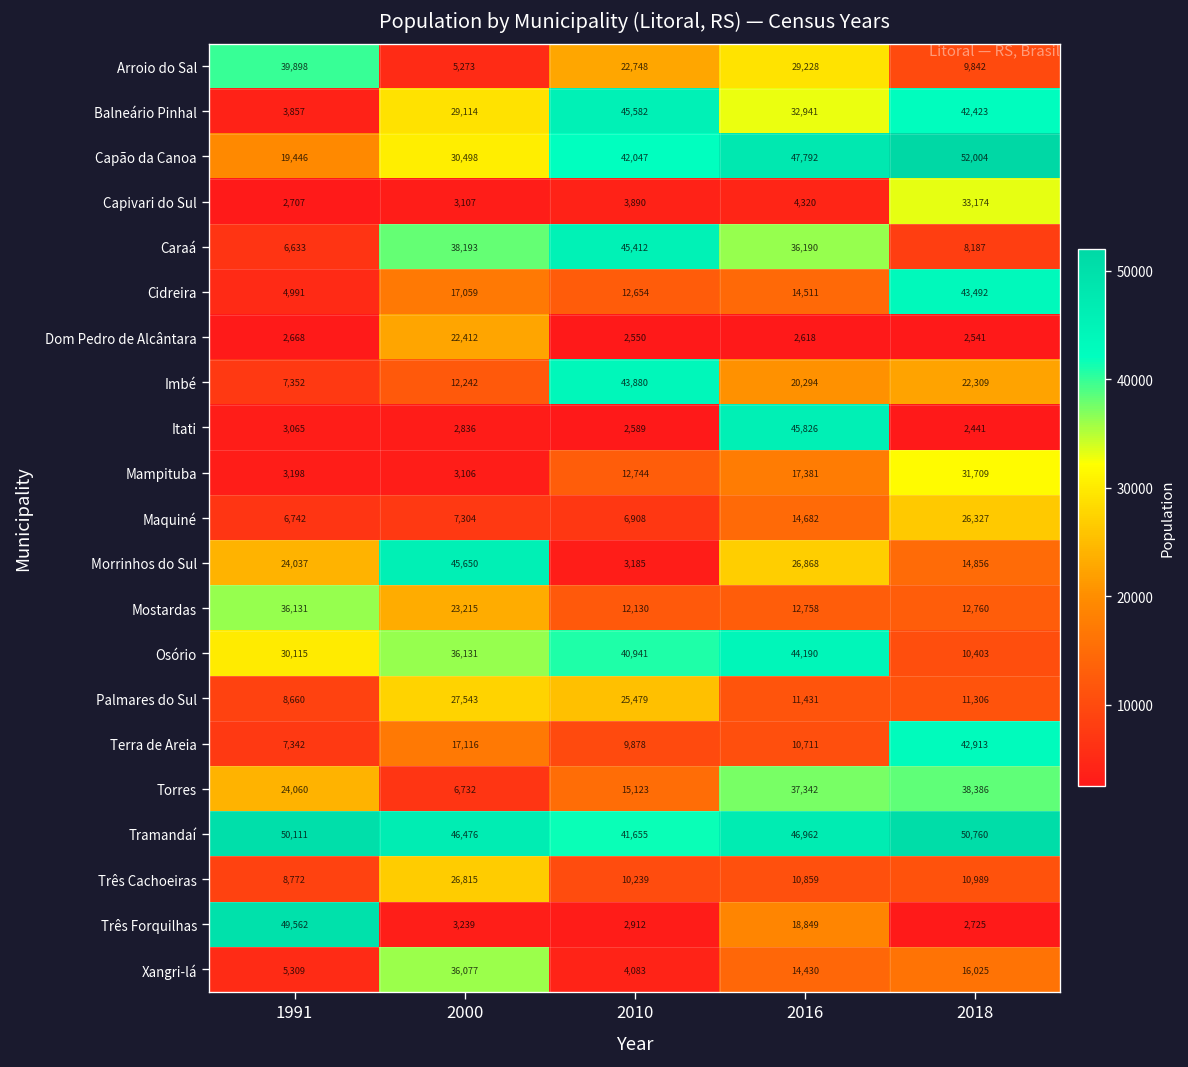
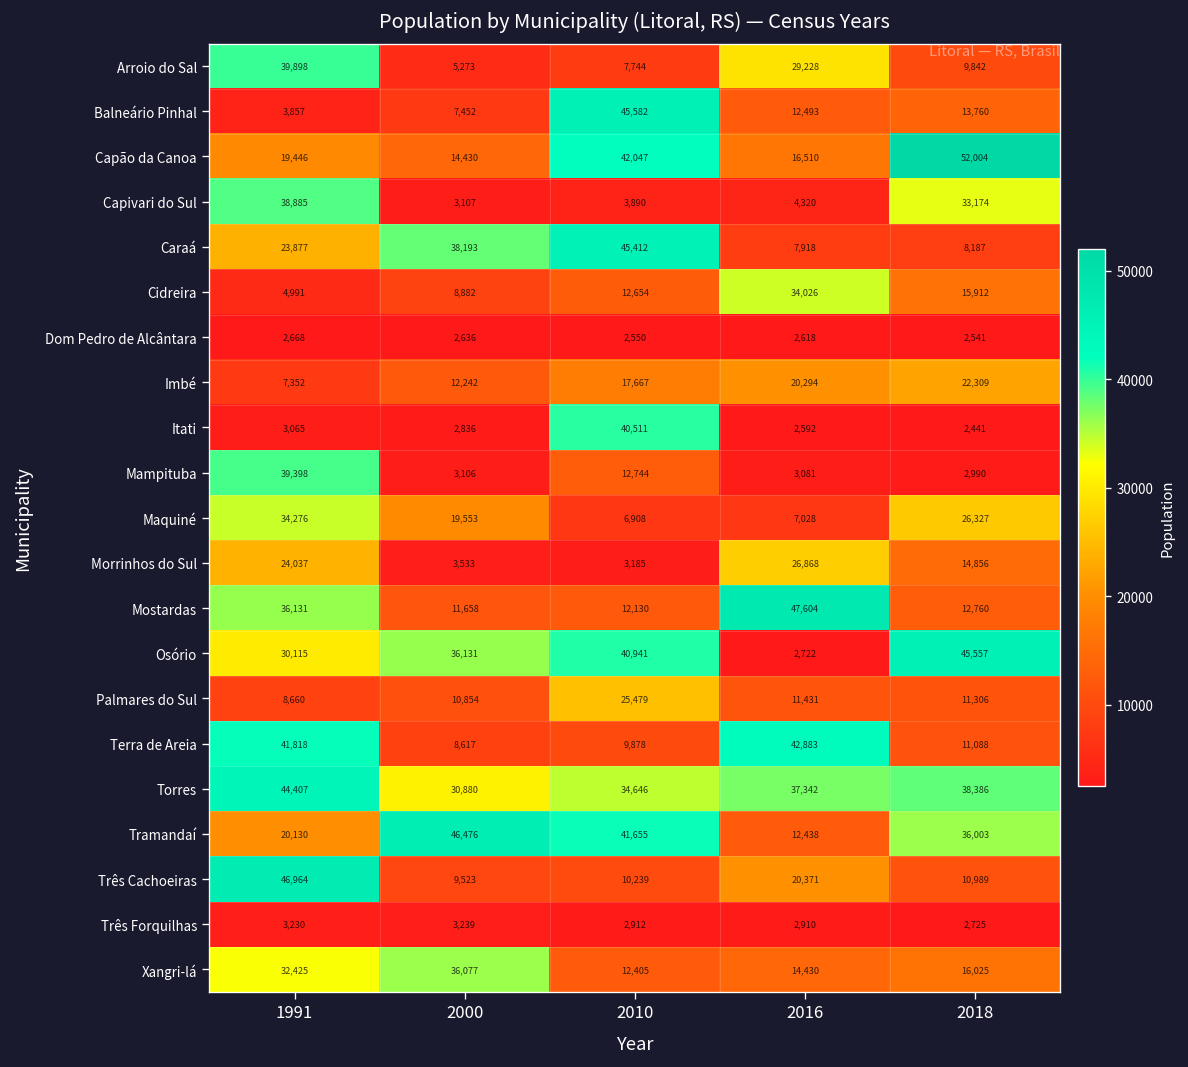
  {
    "Arroio do Sal": {
      "1991": "39,898",
      "2000": "5,273",
-     "2010": "22,748",
+     "2010": "7,744",
      "2016": "29,228"
    },
    "Balneário Pinhal": {
      "1991": "3,857",
-     "2000": "29,114",
+     "2000": "7,452",
      "2010": "45,582",
-     "2016": "32,941",
-     "2018": "42,423"
+     "2016": "12,493",
+     "2018": "13,760"
    },
    "Capão da Canoa": {
      "1991": "19,446",
-     "2000": "30,498",
+     "2000": "14,430",
      "2010": "42,047",
-     "2016": "47,792",
+     "2016": "16,510",
      "2018": "52,004"
    },
    "Capivari do Sul": {
-     "1991": "2,707",
+     "1991": "38,885",
      "2000": "3,107",
      "2010": "3,890",
      "2016": "4,320",
      "2018": "33,174"
    },
    "Caraá": {
-     "1991": "6,633",
+     "1991": "23,877",
      "2000": "38,193",
      "2010": "45,412",
-     "2016": "36,190",
+     "2016": "7,918",
      "2018": "8,187"
    },
    "Cidreira": {
      "1991": "4,991",
-     "2000": "17,059",
+     "2000": "8,882",
      "2010": "12,654",
-     "2016": "14,511",
-     "2018": "43,492"
+     "2016": "34,026",
+     "2018": "15,912"
    },
    "Dom Pedro de Alcântara": {
      "1991": "2,668",
-     "2000": "22,412",
+     "2000": "2,636",
      "2010": "2,550",
      "2016": "2,618",
      "2018": "2,541"
    },
    "Imbé": {
      "1991": "7,352",
      "2000": "12,242",
-     "2010": "43,880",
+     "2010": "17,667",
      "2016": "20,294",
      "2018": "22,309"
    },
    "Itati": {
      "1991": "3,065",
      "2000": "2,836",
-     "2010": "2,589",
-     "2016": "45,826",
+     "2010": "40,511",
+     "2016": "2,592",
      "2018": "2,441"
    },
    "Mampituba": {
-     "1991": "3,198",
+     "1991": "39,398",
      "2000": "3,106",
      "2010": "12,744",
-     "2016": "17,381",
-     "2018": "31,709"
+     "2016": "3,081",
+     "2018": "2,990"
    },
    "Maquiné": {
-     "1991": "6,742",
-     "2000": "7,304",
+     "1991": "34,276",
+     "2000": "19,553",
      "2010": "6,908",
-     "2016": "14,682",
+     "2016": "7,028",
      "2018": "26,327"
    },
    "Morrinhos do Sul": {
      "1991": "24,037",
-     "2000": "45,650",
+     "2000": "3,533",
      "2010": "3,185",
      "2016": "26,868",
      "2018": "14,856"
    },
    "Mostardas": {
      "1991": "36,131",
-     "2000": "23,215",
+     "2000": "11,658",
      "2010": "12,130",
-     "2016": "12,758",
+     "2016": "47,604",
      "2018": "12,760"
    },
    "Osório": {
      "1991": "30,115",
      "2000": "36,131",
      "2010": "40,941",
-     "2016": "44,190",
-     "2018": "10,403"
+     "2016": "2,722",
+     "2018": "45,557"
    },
    "Palmares do Sul": {
      "1991": "8,660",
-     "2000": "27,543",
+     "2000": "10,854",
      "2010": "25,479",
      "2016": "11,431",
      "2018": "11,306"
    },
    "Terra de Areia": {
-     "1991": "7,342",
-     "2000": "17,116",
+     "1991": "41,818",
+     "2000": "8,617",
      "2010": "9,878",
-     "2016": "10,711",
-     "2018": "42,913"
+     "2016": "42,883",
+     "2018": "11,088"
    },
    "Torres": {
-     "1991": "24,060",
-     "2000": "6,732",
-     "2010": "15,123",
+     "1991": "44,407",
+     "2000": "30,880",
+     "2010": "34,646",
      "2016": "37,342",
      "2018": "38,386"
    },
    "Tramandaí": {
-     "1991": "50,111",
+     "1991": "20,130",
      "2000": "46,476",
      "2010": "41,655",
-     "2016": "46,962",
-     "2018": "50,760"
+     "2016": "12,438",
+     "2018": "36,003"
    },
    "Três Cachoeiras": {
-     "1991": "8,772",
-     "2000": "26,815",
+     "1991": "46,964",
+     "2000": "9,523",
      "2010": "10,239",
-     "2016": "10,859",
+     "2016": "20,371",
      "2018": "10,989"
    },
    "Três Forquilhas": {
-     "1991": "49,562",
+     "1991": "3,230",
      "2000": "3,239",
      "2010": "2,912",
-     "2016": "18,849",
+     "2016": "2,910",
      "2018": "2,725"
    },
    "Xangri-lá": {
-     "1991": "5,309",
+     "1991": "32,425",
      "2000": "36,077",
-     "2010": "4,083",
+     "2010": "12,405",
      "2016": "14,430",
      "2018": "16,025"
    }
  }
